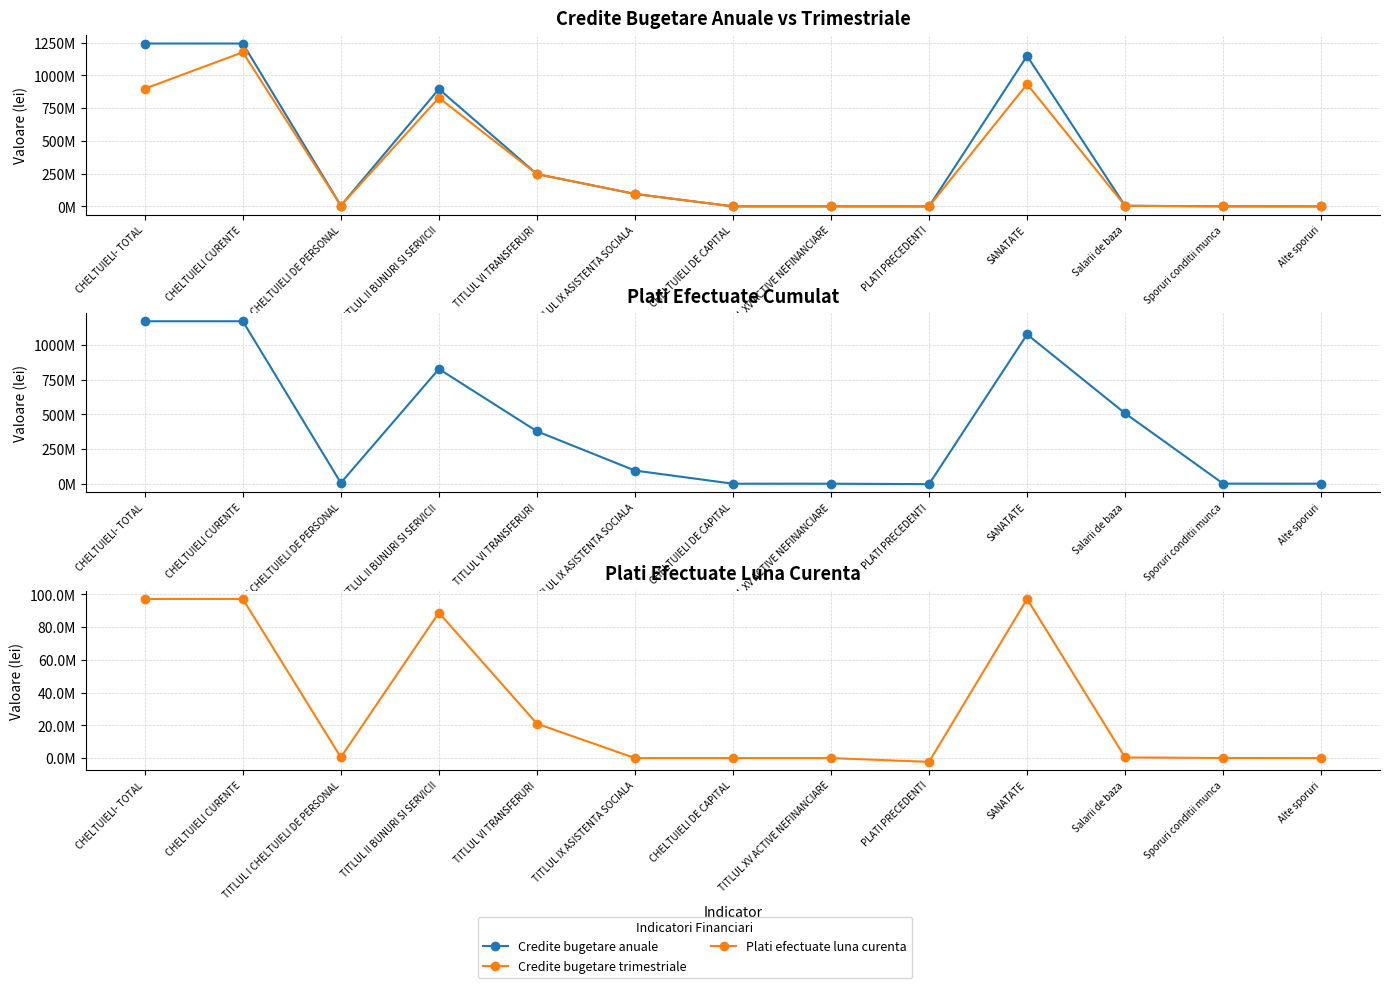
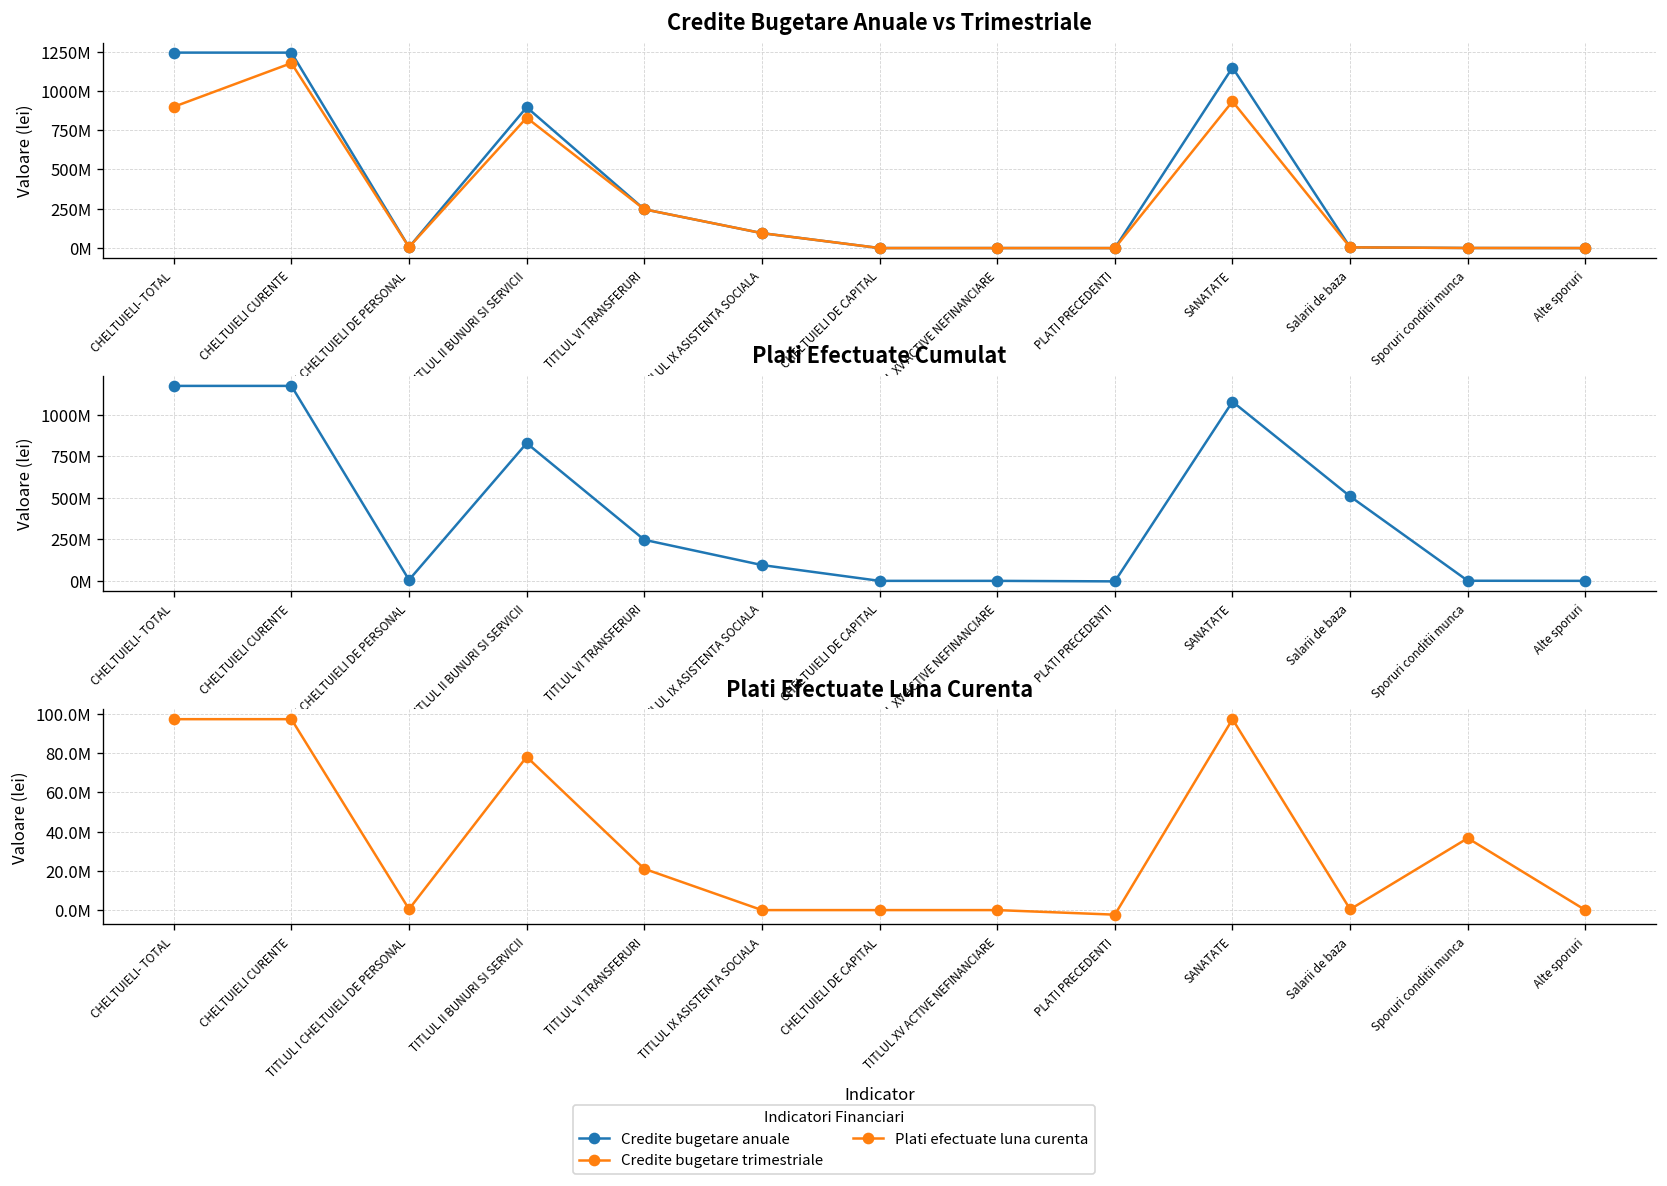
  {
    "Credite Bugetare Anuale vs Trimestriale": {
      "Credite bugetare anuale": {
        "CHELTUIELI- TOTAL": 1240000000,
        "CHELTUIELI CURENTE": 1240000000,
        "TITLUL II BUNURI SI SERVICII": 900000000,
        "SANATATE": 1150000000
      },
      "Credite bugetare trimestriale": {
        "CHELTUIELI- TOTAL": 900000000,
        "CHELTUIELI CURENTE": 1180000000,
        "TITLUL II BUNURI SI SERVICII": 830000000,
        "SANATATE": 930000000
      }
    },
    "Plati Efectuate Cumulat": {
      "CHELTUIELI- TOTAL": 1170000000,
      "CHELTUIELI CURENTE": 1170000000,
      "TITLUL II BUNURI SI SERVICII": 830000000,
-     "TITLUL VI TRANSFERURI": 380000000,
+     "TITLUL VI TRANSFERURI": 250000000,
      "TITLUL IX ASISTENTA SOCIALA": 100000000,
      "CHELTUIELI DE CAPITAL": 0,
      "TITLUL XV ACTIVE NEFINANCIARE": 0,
      "PLATI PRECEDENTI": 0,
      "SANATATE": 1080000000,
      "Salarii de baza": 510000000,
      "Sporuri conditii munca": 0,
      "Alte sporuri": 0
    },
    "Plati Efectuate Luna Curenta": {
      "CHELTUIELI- TOTAL": 97000000,
      "CHELTUIELI CURENTE": 97000000,
      "TITLUL I CHELTUIELI DE PERSONAL": 0,
-     "TITLUL II BUNURI SI SERVICII": 89000000,
+     "TITLUL II BUNURI SI SERVICII": 78000000,
      "TITLUL VI TRANSFERURI": 21000000,
      "TITLUL IX ASISTENTA SOCIALA": 0,
      "CHELTUIELI DE CAPITAL": 0,
      "TITLUL XV ACTIVE NEFINANCIARE": 0,
      "PLATI PRECEDENTI": -2000000,
      "SANATATE": 97000000,
      "Salarii de baza": 0,
-     "Sporuri conditii munca": 0,
+     "Sporuri conditii munca": 37000000,
      "Alte sporuri": 0
    }
  }
